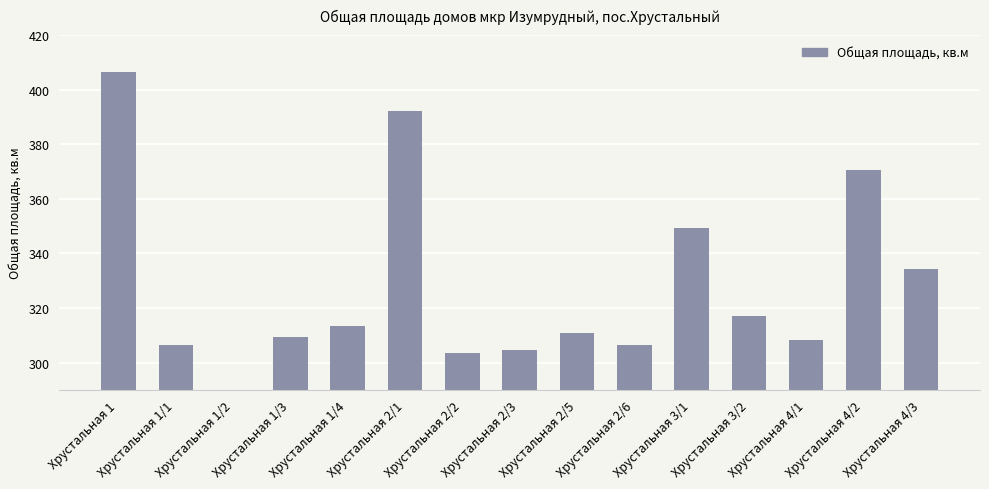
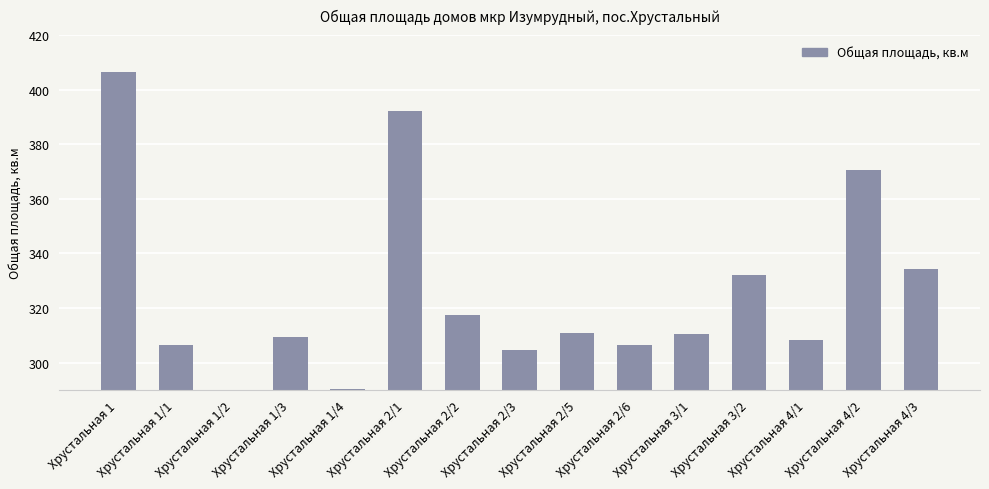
  {
    "Хрустальная 1": 406,
    "Хрустальная 1/1": 307,
    "Хрустальная 1/3": 309,
-   "Хрустальная 1/4": 313,
+   "Хрустальная 1/4": 290,
    "Хрустальная 2/1": 392,
-   "Хрустальная 2/2": 303,
+   "Хрустальная 2/2": 318,
    "Хрустальная 2/3": 305,
    "Хрустальная 2/5": 311,
    "Хрустальная 2/6": 306,
-   "Хрустальная 3/1": 349,
-   "Хрустальная 3/2": 317,
+   "Хрустальная 3/1": 310,
+   "Хрустальная 3/2": 332,
    "Хрустальная 4/1": 308,
    "Хрустальная 4/2": 371,
    "Хрустальная 4/3": 334
  }
